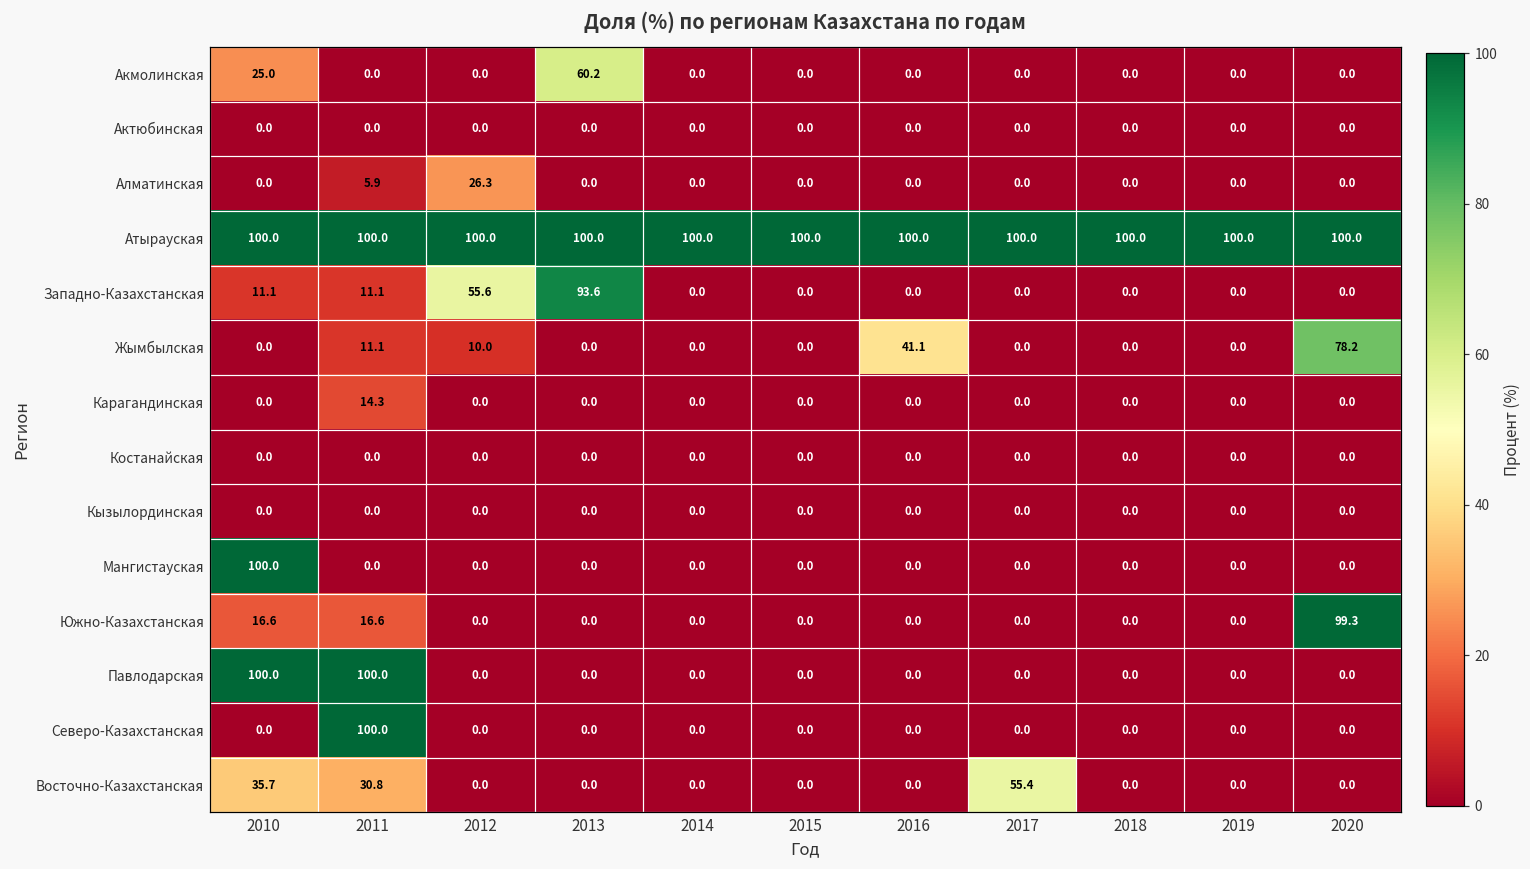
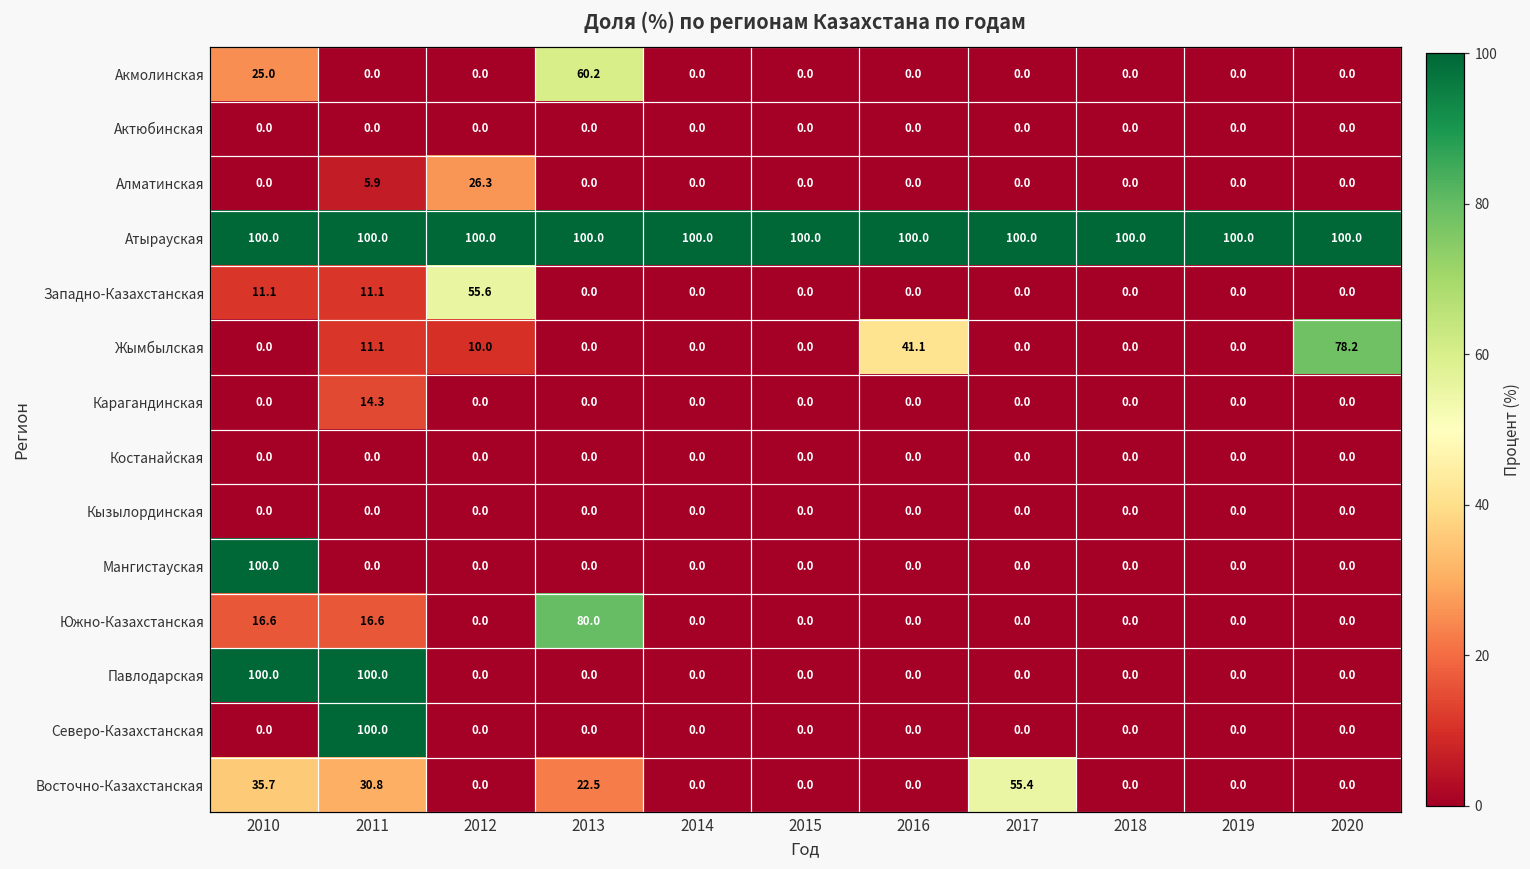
  {
    "Акмолинская": {
      "2010": 25.0,
      "2011": 0.0,
      "2012": 0.0,
      "2013": 60.2,
      "2014": 0.0,
      "2015": 0.0,
      "2016": 0.0,
      "2017": 0.0,
      "2018": 0.0,
      "2019": 0.0,
      "2020": 0.0
    },
    "Актюбинская": {
      "2010": 0.0,
      "2011": 0.0,
      "2012": 0.0,
      "2013": 0.0,
      "2014": 0.0,
      "2015": 0.0,
      "2016": 0.0,
      "2017": 0.0,
      "2018": 0.0,
      "2019": 0.0,
      "2020": 0.0
    },
    "Алматинская": {
      "2010": 0.0,
      "2011": 5.9,
      "2012": 26.3,
      "2013": 0.0,
      "2014": 0.0,
      "2015": 0.0,
      "2016": 0.0,
      "2017": 0.0,
      "2018": 0.0,
      "2019": 0.0,
      "2020": 0.0
    },
    "Атырауская": {
      "2010": 100.0,
      "2011": 100.0,
      "2012": 100.0,
      "2013": 100.0,
      "2014": 100.0,
      "2015": 100.0,
      "2016": 100.0,
      "2017": 100.0,
      "2018": 100.0,
      "2019": 100.0,
      "2020": 100.0
    },
    "Западно-Казахстанская": {
      "2010": 11.1,
      "2011": 11.1,
      "2012": 55.6,
-     "2013": 93.6,
+     "2013": 0.0,
      "2014": 0.0,
      "2015": 0.0,
      "2016": 0.0,
      "2017": 0.0,
      "2018": 0.0,
      "2019": 0.0,
      "2020": 0.0
    },
    "Жымбылская": {
      "2010": 0.0,
      "2011": 11.1,
      "2012": 10.0,
      "2013": 0.0,
      "2014": 0.0,
      "2015": 0.0,
      "2016": 41.1,
      "2017": 0.0,
      "2018": 0.0,
      "2019": 0.0,
      "2020": 78.2
    },
    "Карагандинская": {
      "2010": 0.0,
      "2011": 14.3,
      "2012": 0.0,
      "2013": 0.0,
      "2014": 0.0,
      "2015": 0.0,
      "2016": 0.0,
      "2017": 0.0,
      "2018": 0.0,
      "2019": 0.0,
      "2020": 0.0
    },
    "Костанайская": {
      "2010": 0.0,
      "2011": 0.0,
      "2012": 0.0,
      "2013": 0.0,
      "2014": 0.0,
      "2015": 0.0,
      "2016": 0.0,
      "2017": 0.0,
      "2018": 0.0,
      "2019": 0.0,
      "2020": 0.0
    },
    "Кызылординская": {
      "2010": 0.0,
      "2011": 0.0,
      "2012": 0.0,
      "2013": 0.0,
      "2014": 0.0,
      "2015": 0.0,
      "2016": 0.0,
      "2017": 0.0,
      "2018": 0.0,
      "2019": 0.0,
      "2020": 0.0
    },
    "Мангистауская": {
      "2010": 100.0,
      "2011": 0.0,
      "2012": 0.0,
      "2013": 0.0,
      "2014": 0.0,
      "2015": 0.0,
      "2016": 0.0,
      "2017": 0.0,
      "2018": 0.0,
      "2019": 0.0,
      "2020": 0.0
    },
    "Южно-Казахстанская": {
      "2010": 16.6,
      "2011": 16.6,
      "2012": 0.0,
-     "2013": 0.0,
+     "2013": 80.0,
      "2014": 0.0,
      "2015": 0.0,
      "2016": 0.0,
      "2017": 0.0,
      "2018": 0.0,
      "2019": 0.0,
-     "2020": 99.3
+     "2020": 0.0
    },
    "Павлодарская": {
      "2010": 100.0,
      "2011": 100.0,
      "2012": 0.0,
      "2013": 0.0,
      "2014": 0.0,
      "2015": 0.0,
      "2016": 0.0,
      "2017": 0.0,
      "2018": 0.0,
      "2019": 0.0,
      "2020": 0.0
    },
    "Северо-Казахстанская": {
      "2010": 0.0,
      "2011": 100.0,
      "2012": 0.0,
      "2013": 0.0,
      "2014": 0.0,
      "2015": 0.0,
      "2016": 0.0,
      "2017": 0.0,
      "2018": 0.0,
      "2019": 0.0,
      "2020": 0.0
    },
    "Восточно-Казахстанская": {
      "2010": 35.7,
      "2011": 30.8,
      "2012": 0.0,
-     "2013": 0.0,
+     "2013": 22.5,
      "2014": 0.0,
      "2015": 0.0,
      "2016": 0.0,
      "2017": 55.4,
      "2018": 0.0,
      "2019": 0.0,
      "2020": 0.0
    }
  }
